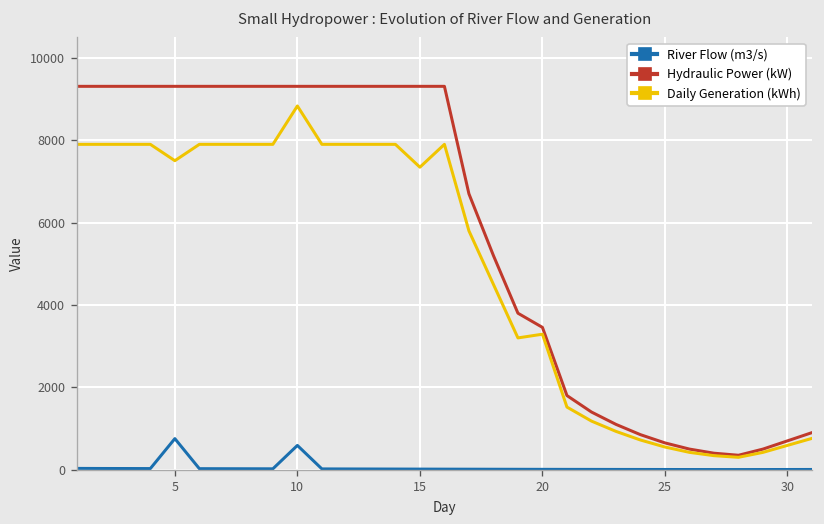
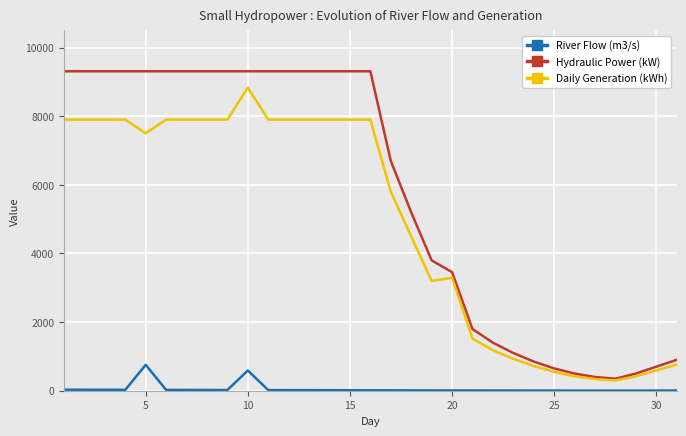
  {
    "River Flow (m3/s)": {
      "5": 800,
      "10": 600,
      "15": 0,
      "20": 0,
      "25": 0,
      "30": 0
    },
    "Hydraulic Power (kW)": {
      "5": 9300,
      "10": 9300,
      "15": 9300,
      "20": 3500,
      "25": 700,
      "30": 700
    },
    "Daily Generation (kWh)": {
      "5": 7500,
      "10": 8800,
-     "15": 7300,
+     "15": 7900,
      "20": 3300,
      "25": 600,
      "30": 600
    }
  }
